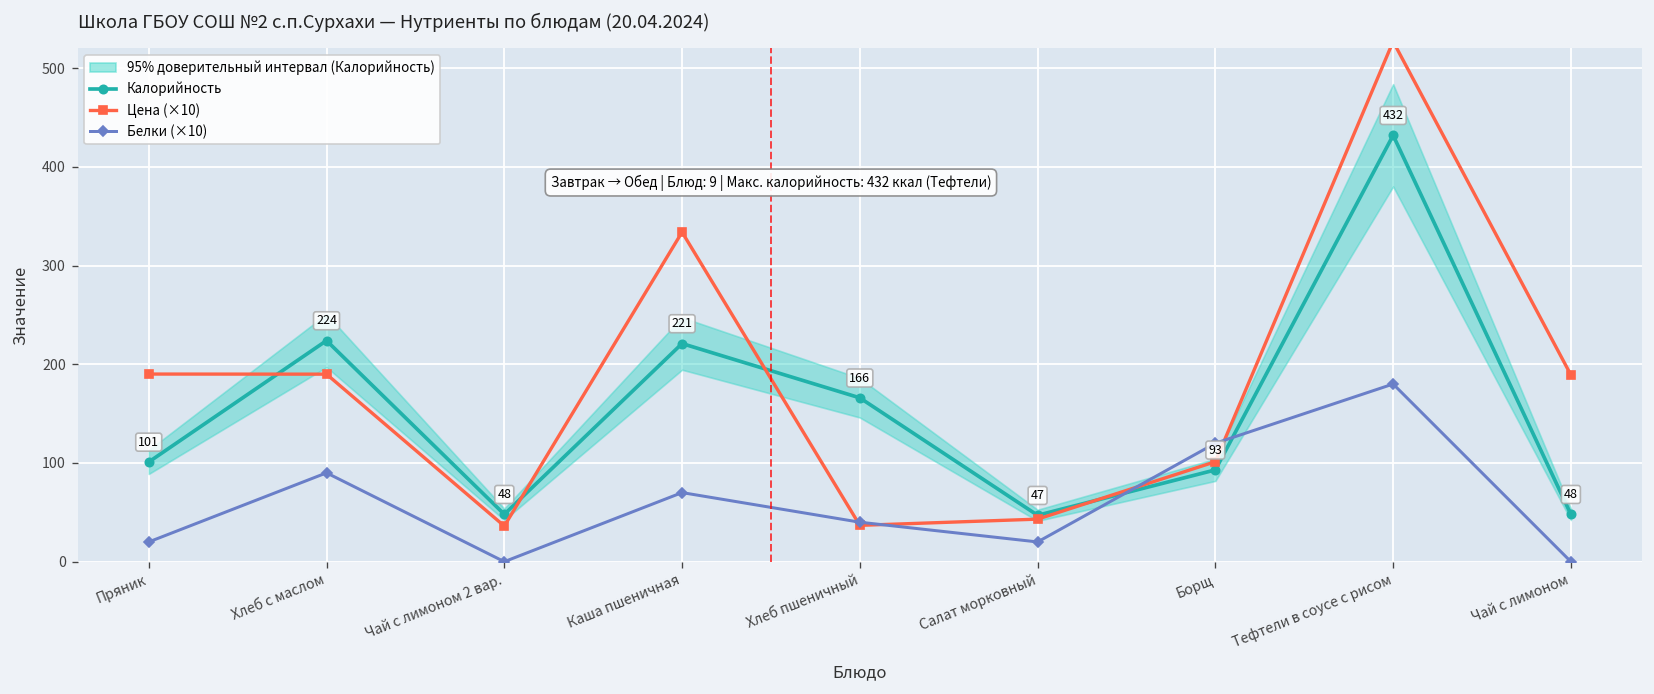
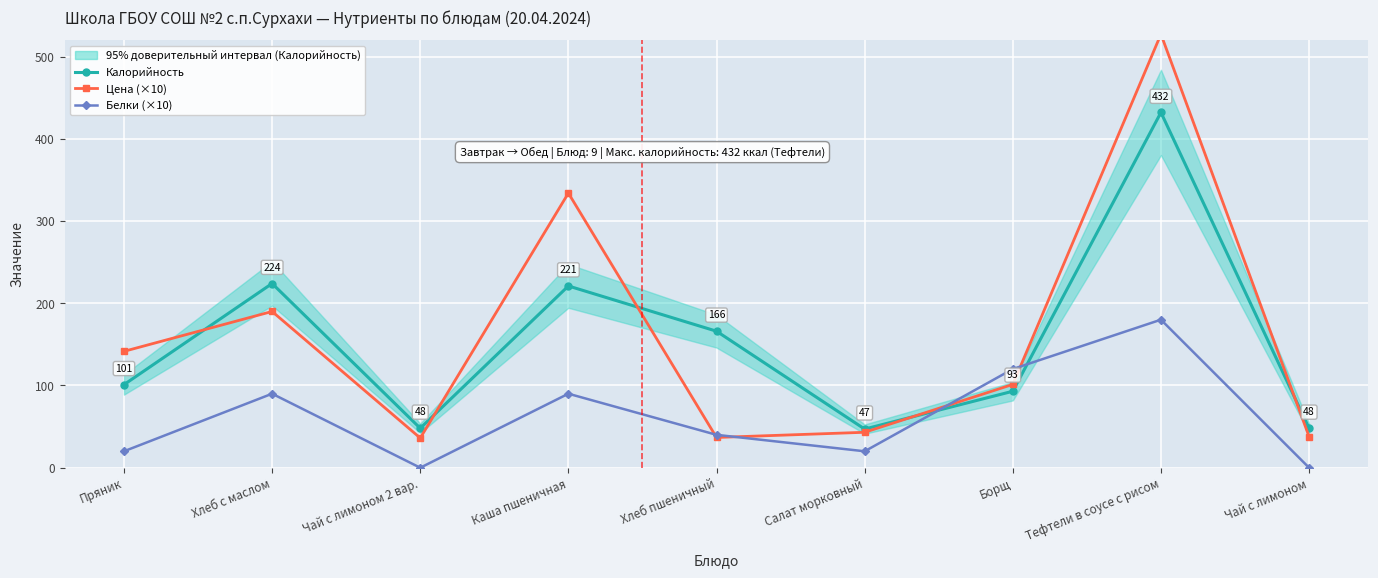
  {
    "Цена (×10)": {
-     "Пряник": 190,
+     "Пряник": 140,
      "Хлеб с маслом": 190,
      "Чай с лимоном 2 вар.": 40,
      "Каша пшеничная": 330,
      "Хлеб пшеничный": 40,
      "Салат морковный": 40,
-     "Чай с лимоном": 190
+     "Чай с лимоном": 40
    },
    "Белки (×10)": {
      "Пряник": 20,
      "Хлеб с маслом": 90,
      "Чай с лимоном 2 вар.": 0,
-     "Каша пшеничная": 70,
+     "Каша пшеничная": 90,
      "Хлеб пшеничный": 40,
      "Салат морковный": 20,
      "Тефтели в соусе с рисом": 180,
      "Чай с лимоном": 0
    }
  }
